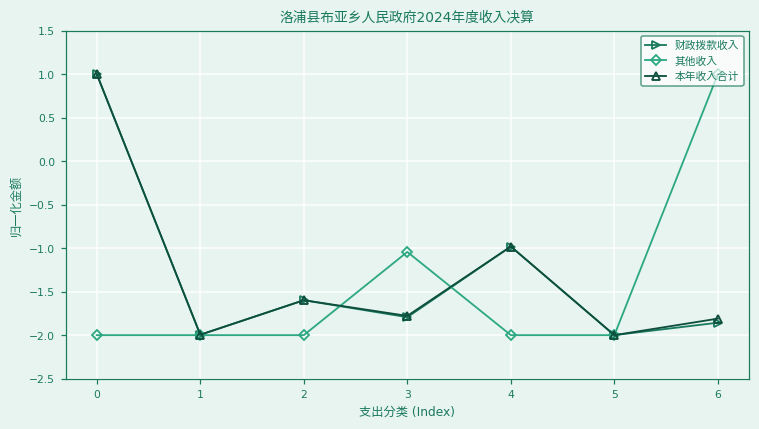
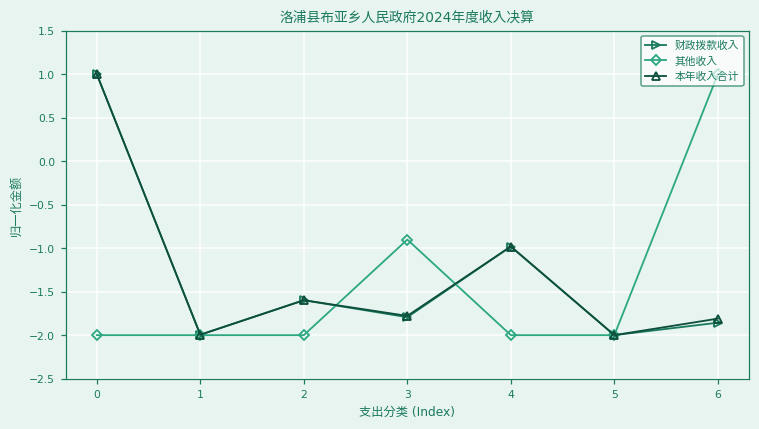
  {
    "其他收入": {
      "0": -2.0,
      "2": -2.0,
-     "3": -1.0,
+     "3": -0.9,
      "4": -2.0
    }
  }
